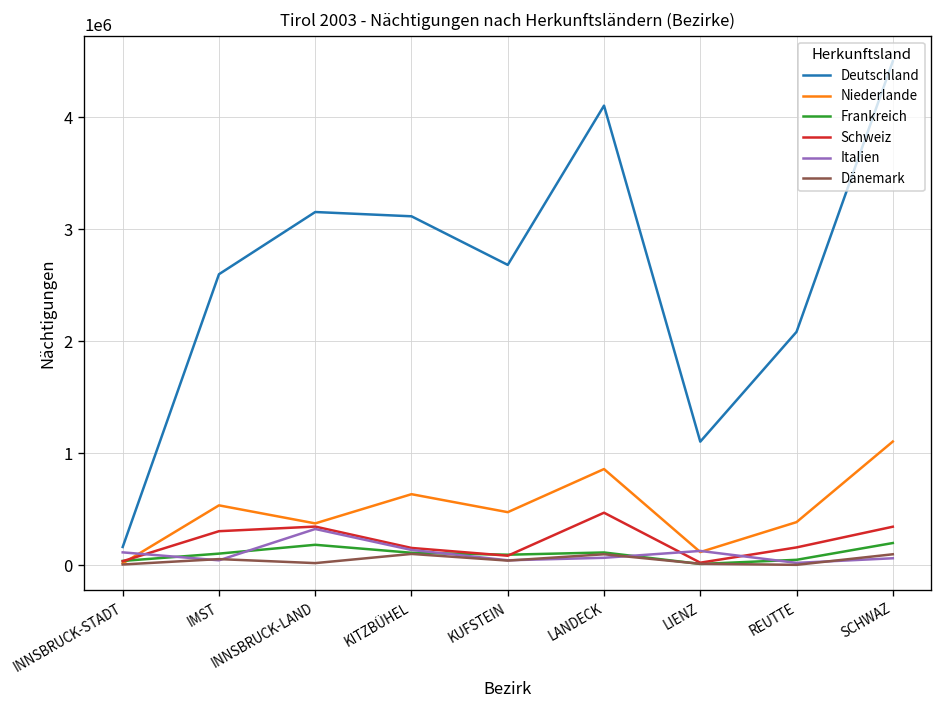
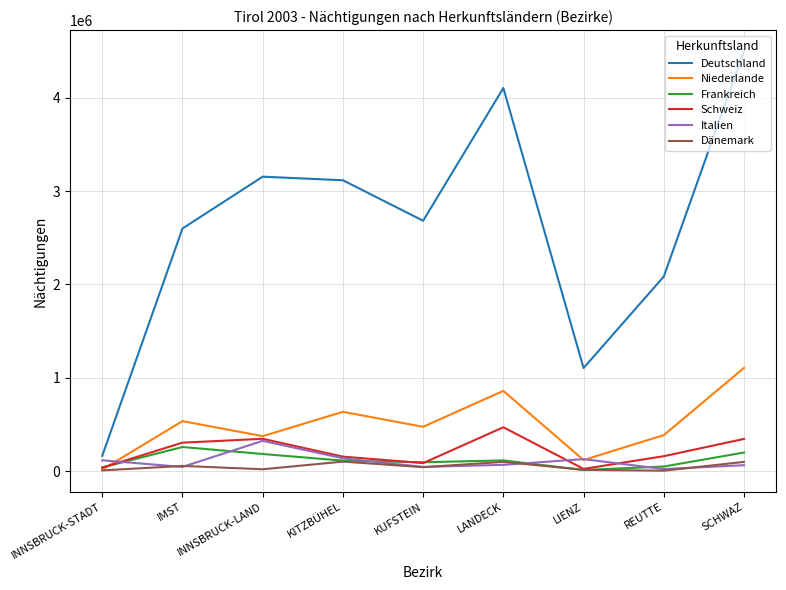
  {
    "Deutschland": {
      "INNSBRUCK-STADT": 200000,
      "IMST": 2600000,
      "INNSBRUCK-LAND": 3200000,
      "KITZBÜHEL": 3100000,
      "KUFSTEIN": 2700000,
      "LANDECK": 4100000,
      "LIENZ": 1100000,
      "REUTTE": 2100000
    },
    "Niederlande": {
      "IMST": 500000,
      "INNSBRUCK-LAND": 400000,
      "KITZBÜHEL": 600000,
      "KUFSTEIN": 500000,
      "LANDECK": 900000,
      "REUTTE": 400000,
      "SCHWAZ": 1100000
    },
    "Frankreich": {
-     "IMST": 100000,
+     "IMST": 300000,
      "INNSBRUCK-LAND": 200000,
      "REUTTE": 0,
      "SCHWAZ": 200000
    },
    "Schweiz": {
      "IMST": 300000,
      "LANDECK": 500000,
      "REUTTE": 200000,
      "SCHWAZ": 300000
    },
    "Italien": {
      "INNSBRUCK-STADT": 100000,
      "LANDECK": 100000,
      "SCHWAZ": 100000
    },
    "Dänemark": {
      "INNSBRUCK-LAND": 0,
      "SCHWAZ": 100000
    }
  }
